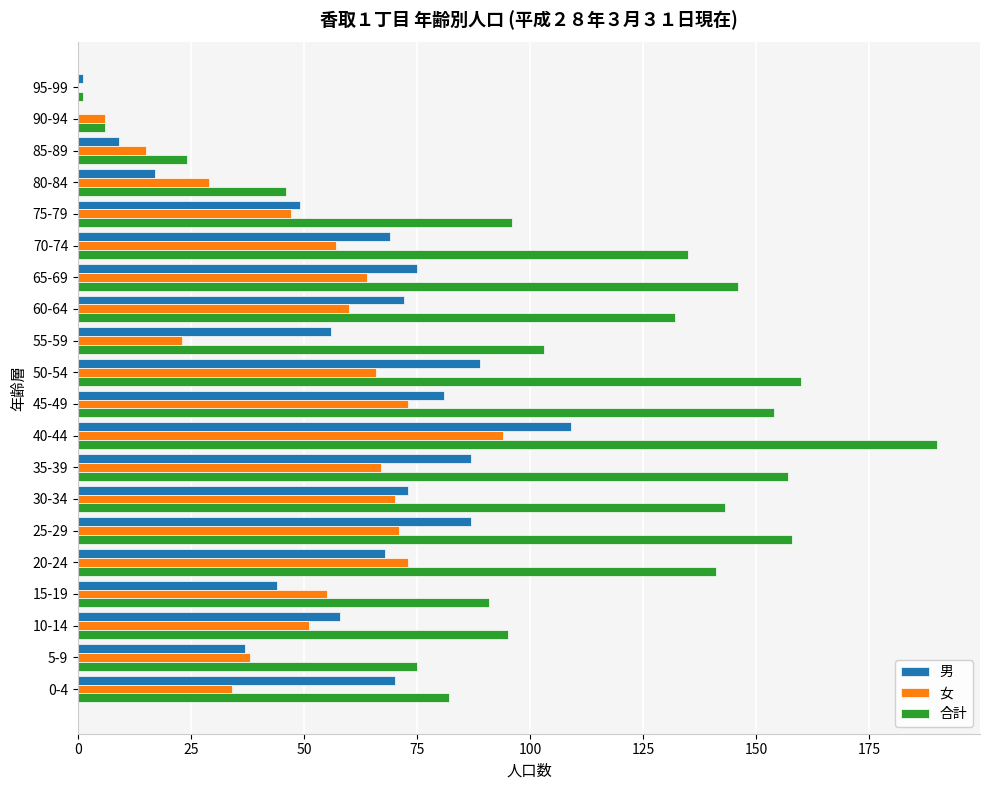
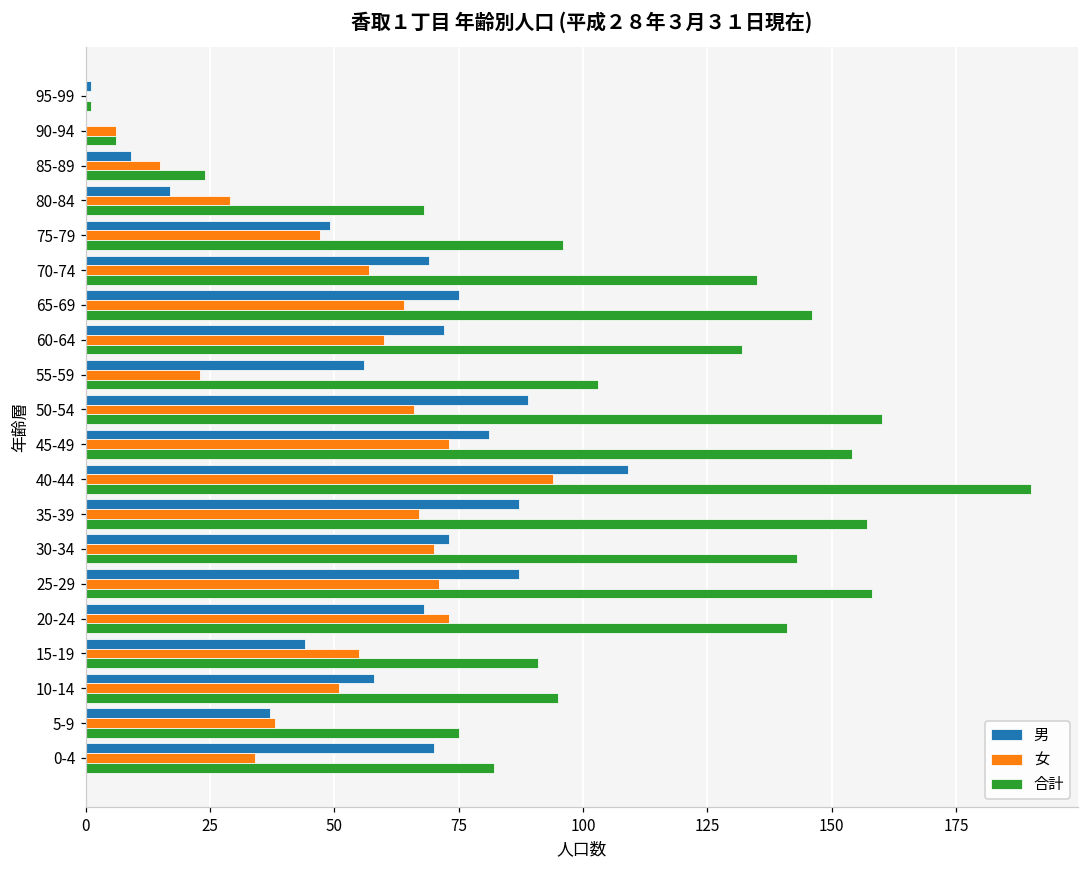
  {
    "男": {
      "95-99": 1,
      "90-94": 0,
      "85-89": 9,
      "80-84": 17,
      "75-79": 49,
      "70-74": 69,
      "65-69": 75,
      "60-64": 72,
      "55-59": 56,
      "50-54": 89,
      "45-49": 81,
      "40-44": 109,
      "35-39": 87,
      "30-34": 73,
      "25-29": 87,
      "20-24": 68,
      "15-19": 44,
      "10-14": 58,
      "5-9": 37,
      "0-4": 70
    },
    "女": {
      "95-99": 0,
      "90-94": 6,
      "85-89": 15,
      "80-84": 29,
      "75-79": 47,
      "70-74": 57,
      "65-69": 64,
      "60-64": 60,
      "55-59": 23,
      "50-54": 66,
      "45-49": 73,
      "40-44": 94,
      "35-39": 67,
      "30-34": 70,
      "25-29": 71,
      "20-24": 73,
      "15-19": 55,
      "10-14": 51,
      "5-9": 38,
      "0-4": 34
    },
    "合計": {
      "95-99": 1,
      "90-94": 6,
      "85-89": 24,
-     "80-84": 46,
+     "80-84": 68,
      "75-79": 96,
      "70-74": 135,
      "65-69": 146,
      "60-64": 132,
      "55-59": 103,
      "50-54": 160,
      "45-49": 154,
      "40-44": 190,
      "35-39": 157,
      "30-34": 143,
      "25-29": 158,
      "20-24": 141,
      "15-19": 91,
      "10-14": 95,
      "5-9": 75,
      "0-4": 82
    }
  }
